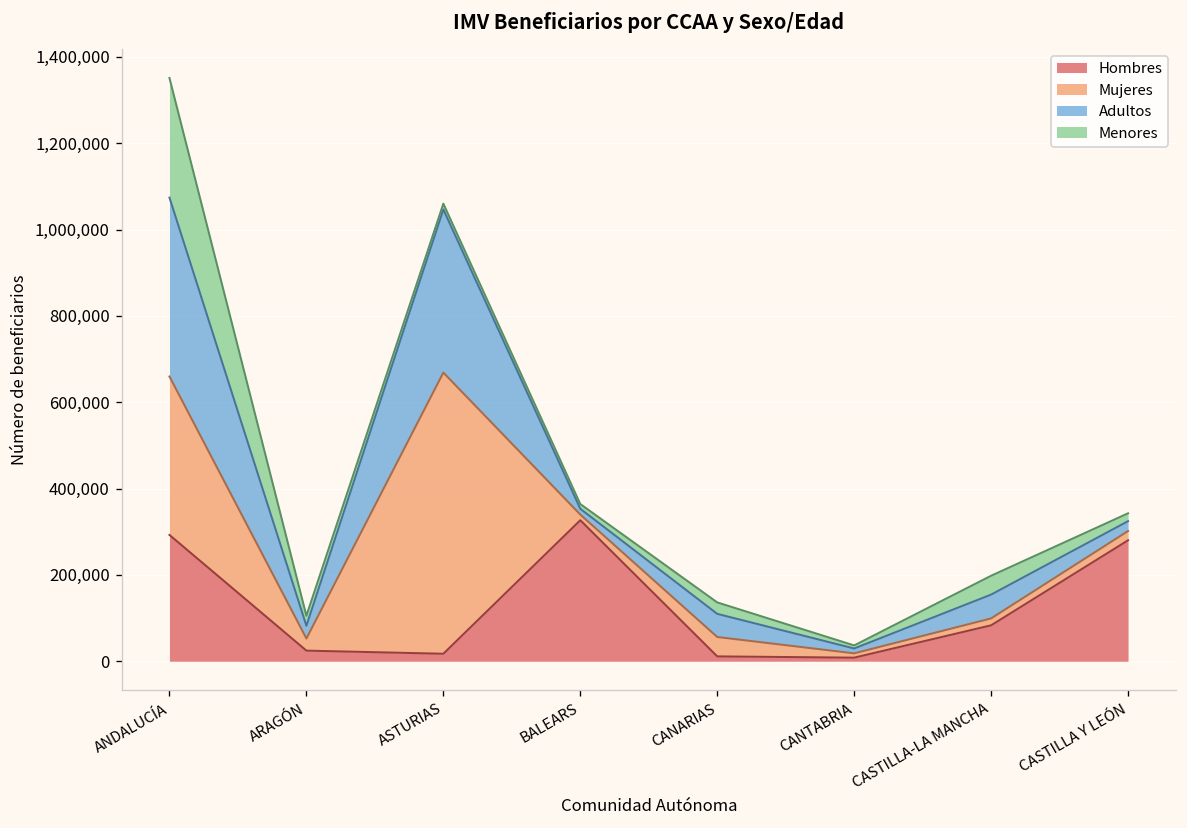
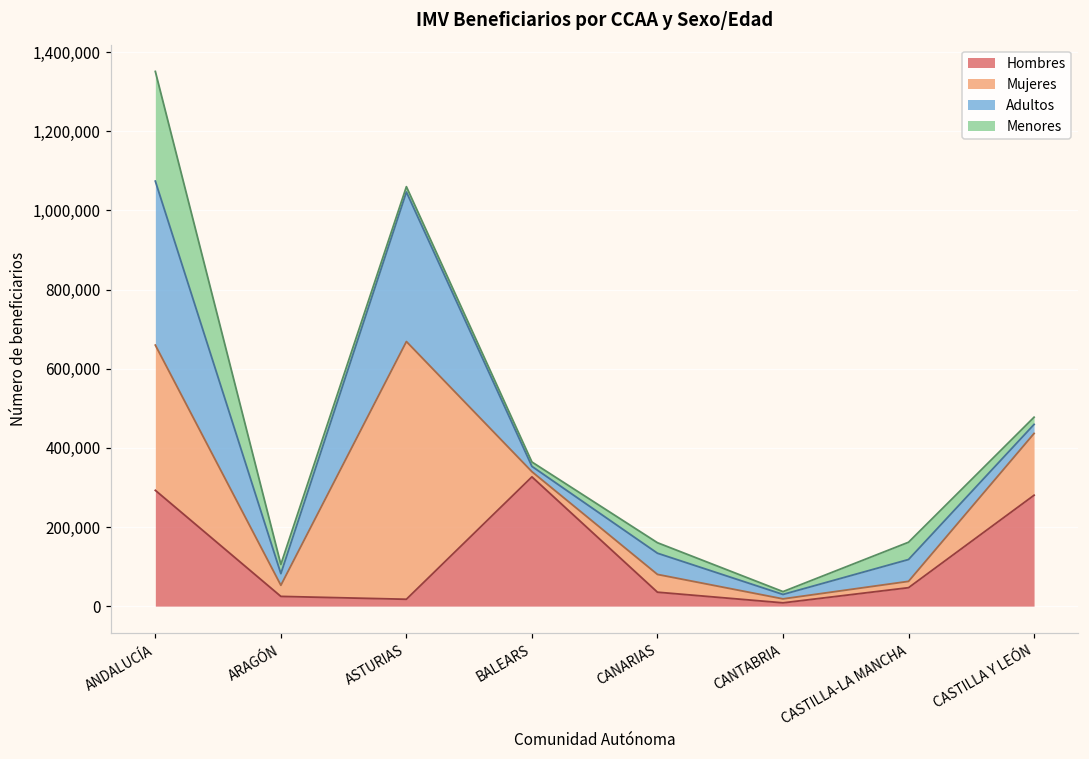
  {
    "Hombres": {
      "ANDALUCÍA": "290,000",
      "ARAGÓN": "20,000",
      "ASTURIAS": "20,000",
      "BALEARS": "330,000",
-     "CANARIAS": "10,000",
+     "CANARIAS": "40,000",
      "CANTABRIA": "10,000",
-     "CASTILLA-LA MANCHA": "80,000",
+     "CASTILLA-LA MANCHA": "50,000",
      "CASTILLA Y LEÓN": "280,000"
    },
    "Mujeres": {
      "ANDALUCÍA": "370,000",
      "ARAGÓN": "30,000",
      "ASTURIAS": "650,000",
      "BALEARS": "10,000",
      "CANARIAS": "40,000",
      "CANTABRIA": "10,000",
      "CASTILLA-LA MANCHA": "20,000",
-     "CASTILLA Y LEÓN": "20,000"
+     "CASTILLA Y LEÓN": "160,000"
    },
    "Adultos": {
      "ANDALUCÍA": "410,000",
      "ARAGÓN": "30,000",
      "ASTURIAS": "380,000",
      "BALEARS": "10,000",
      "CANARIAS": "50,000",
      "CANTABRIA": "10,000",
      "CASTILLA-LA MANCHA": "60,000",
      "CASTILLA Y LEÓN": "20,000"
    },
    "Menores": {
      "ANDALUCÍA": "280,000",
      "ARAGÓN": "20,000",
      "ASTURIAS": "10,000",
      "BALEARS": "10,000",
      "CANARIAS": "30,000",
      "CANTABRIA": "10,000",
      "CASTILLA-LA MANCHA": "40,000",
      "CASTILLA Y LEÓN": "20,000"
    }
  }
